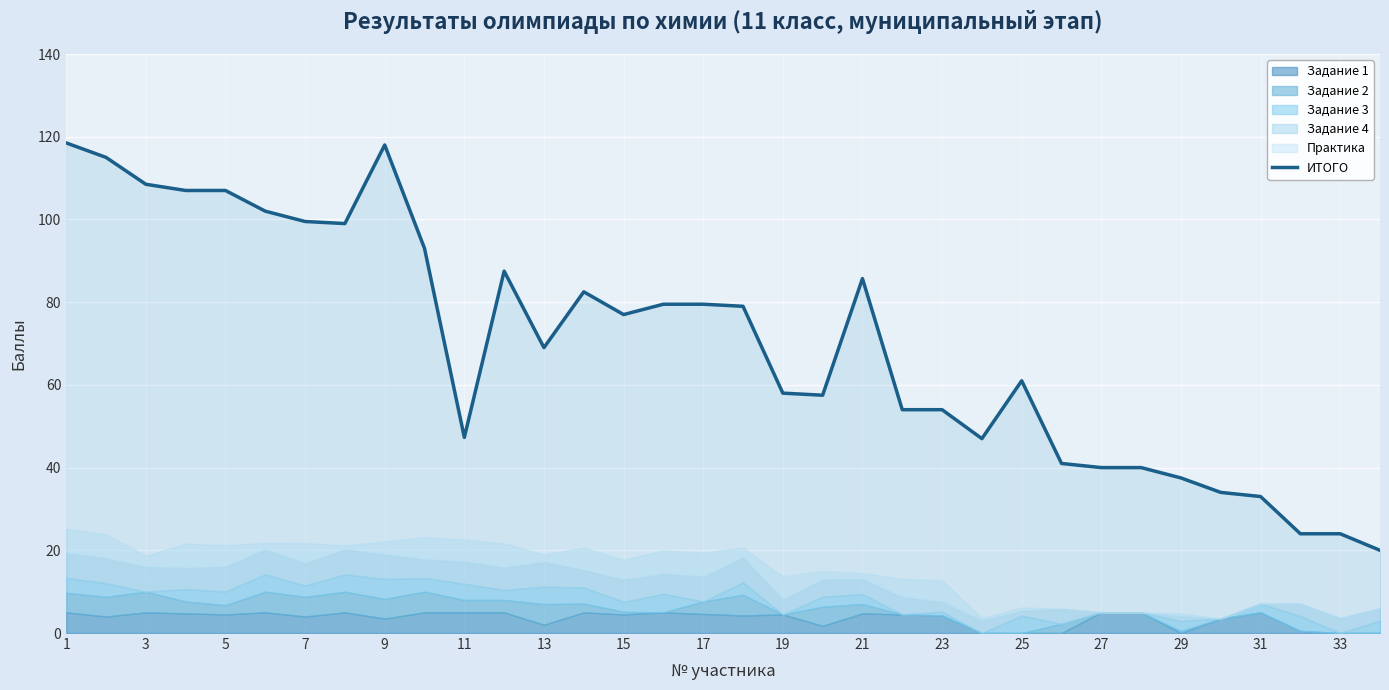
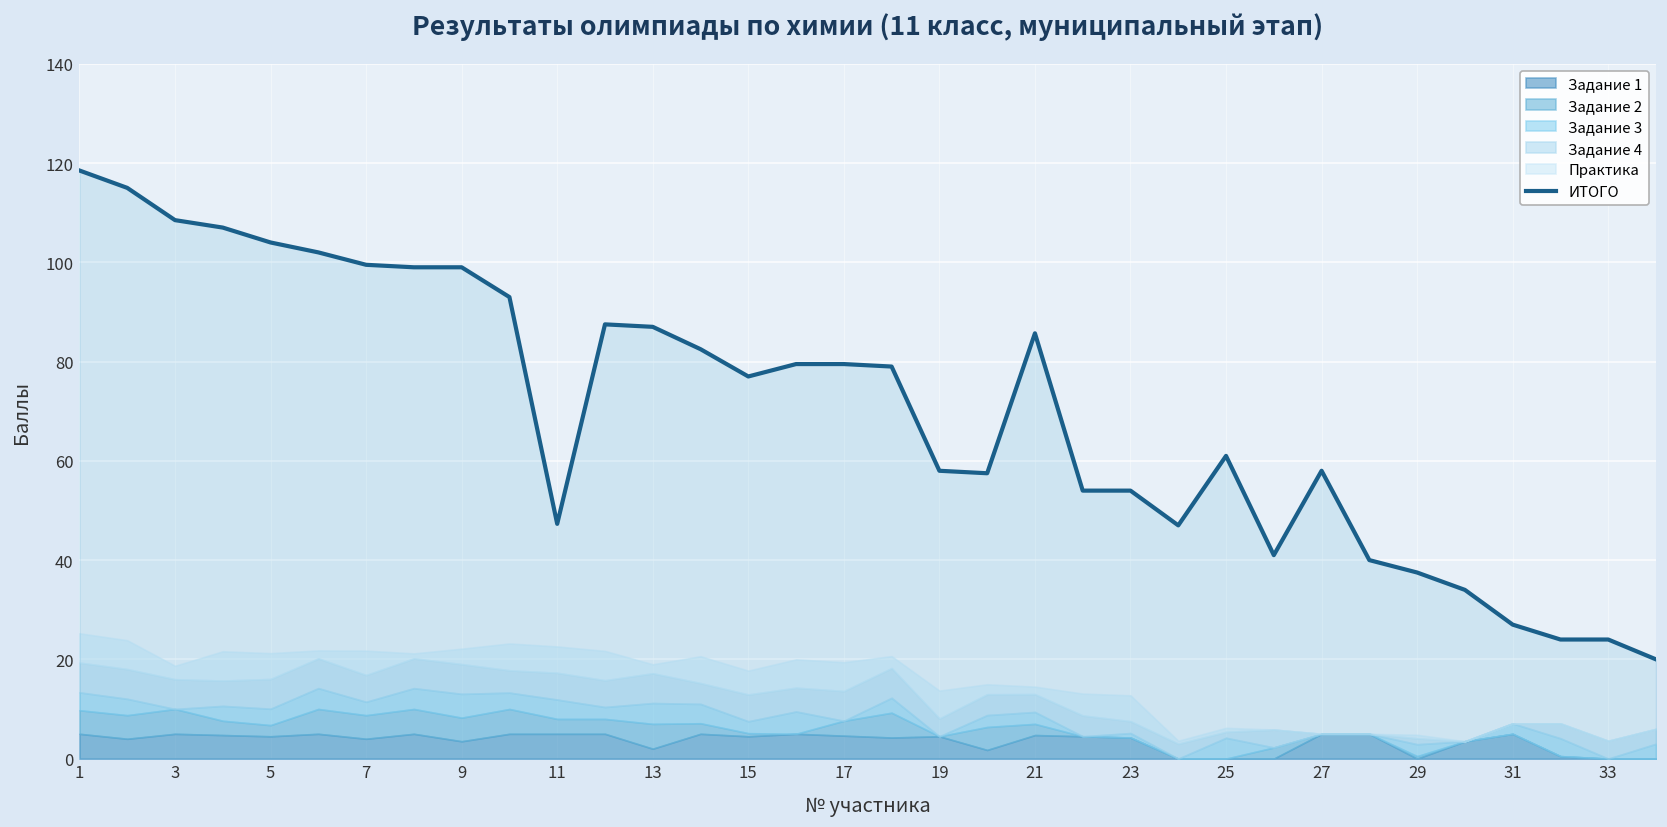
  {
    "ИТОГО": {
      "1": 119,
      "3": 109,
-     "5": 107,
+     "5": 104,
      "7": 100,
-     "9": 118,
+     "9": 99,
      "11": 47,
-     "13": 69,
+     "13": 87,
      "15": 77,
      "17": 80,
      "19": 58,
      "21": 86,
      "23": 54,
      "25": 61,
-     "27": 40,
+     "27": 58,
      "29": 38,
-     "31": 33,
+     "31": 27,
      "33": 24
    }
  }
